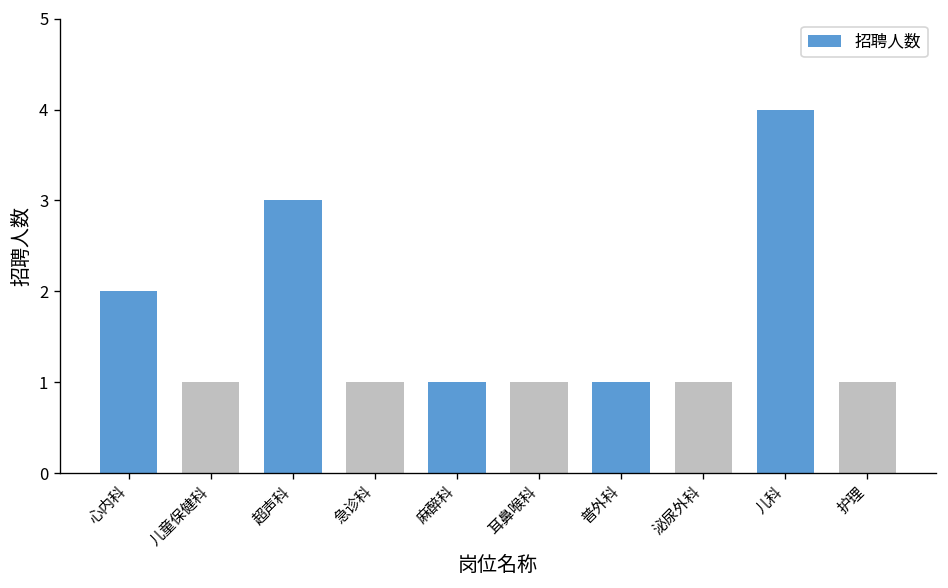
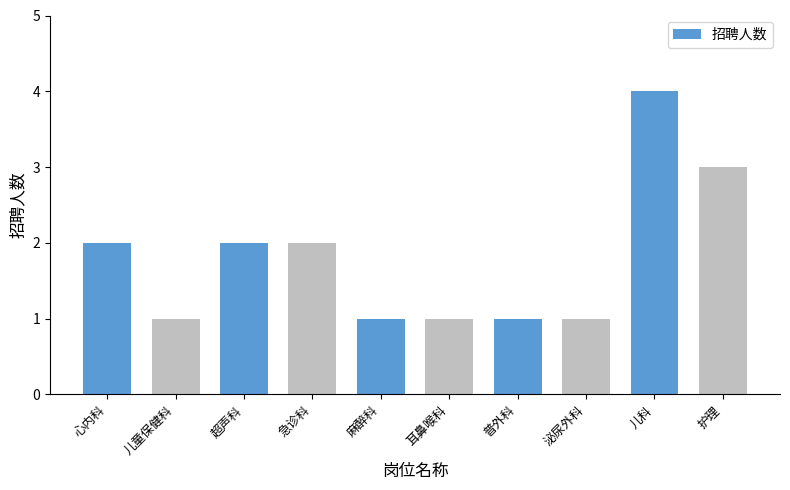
  {
    "心内科": 2,
    "儿童保健科": 1,
-   "超声科": 3,
-   "急诊科": 1,
+   "超声科": 2,
+   "急诊科": 2,
    "麻醉科": 1,
    "耳鼻喉科": 1,
    "普外科": 1,
    "泌尿外科": 1,
    "儿科": 4,
-   "护理": 1
+   "护理": 3
  }
